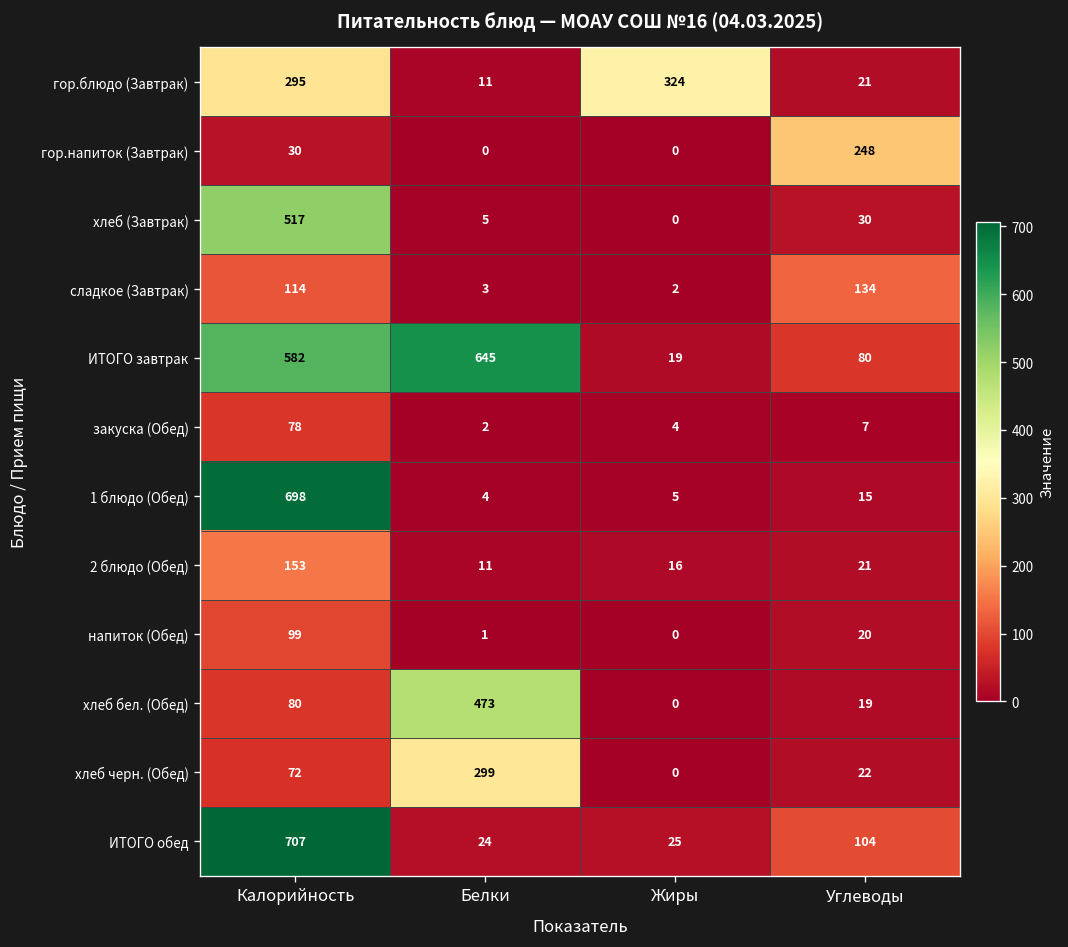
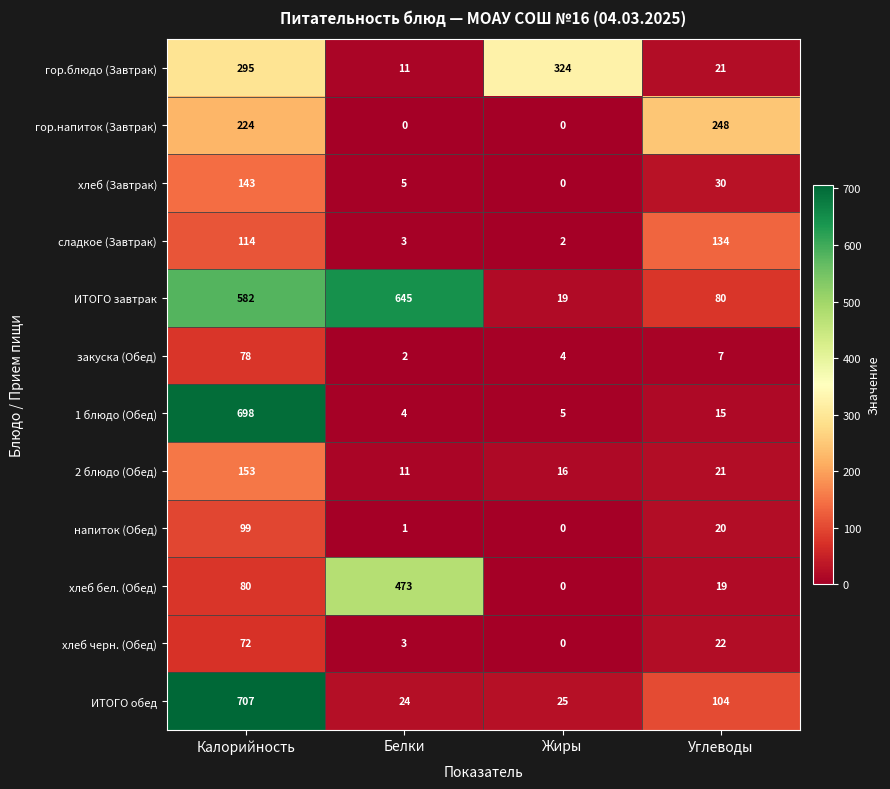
  {
    "гор.блюдо (Завтрак)": {
      "Калорийность": 295,
      "Белки": 11,
      "Жиры": 324,
      "Углеводы": 21
    },
    "гор.напиток (Завтрак)": {
-     "Калорийность": 30,
+     "Калорийность": 224,
      "Белки": 0,
      "Жиры": 0,
      "Углеводы": 248
    },
    "хлеб (Завтрак)": {
-     "Калорийность": 517,
+     "Калорийность": 143,
      "Белки": 5,
      "Жиры": 0,
      "Углеводы": 30
    },
    "сладкое (Завтрак)": {
      "Калорийность": 114,
      "Белки": 3,
      "Жиры": 2,
      "Углеводы": 134
    },
    "ИТОГО завтрак": {
      "Калорийность": 582,
      "Белки": 645,
      "Жиры": 19,
      "Углеводы": 80
    },
    "закуска (Обед)": {
      "Калорийность": 78,
      "Белки": 2,
      "Жиры": 4,
      "Углеводы": 7
    },
    "1 блюдо (Обед)": {
      "Калорийность": 698,
      "Белки": 4,
      "Жиры": 5,
      "Углеводы": 15
    },
    "2 блюдо (Обед)": {
      "Калорийность": 153,
      "Белки": 11,
      "Жиры": 16,
      "Углеводы": 21
    },
    "напиток (Обед)": {
      "Калорийность": 99,
      "Белки": 1,
      "Жиры": 0,
      "Углеводы": 20
    },
    "хлеб бел. (Обед)": {
      "Калорийность": 80,
      "Белки": 473,
      "Жиры": 0,
      "Углеводы": 19
    },
    "хлеб черн. (Обед)": {
      "Калорийность": 72,
-     "Белки": 299,
+     "Белки": 3,
      "Жиры": 0,
      "Углеводы": 22
    },
    "ИТОГО обед": {
      "Калорийность": 707,
      "Белки": 24,
      "Жиры": 25,
      "Углеводы": 104
    }
  }
